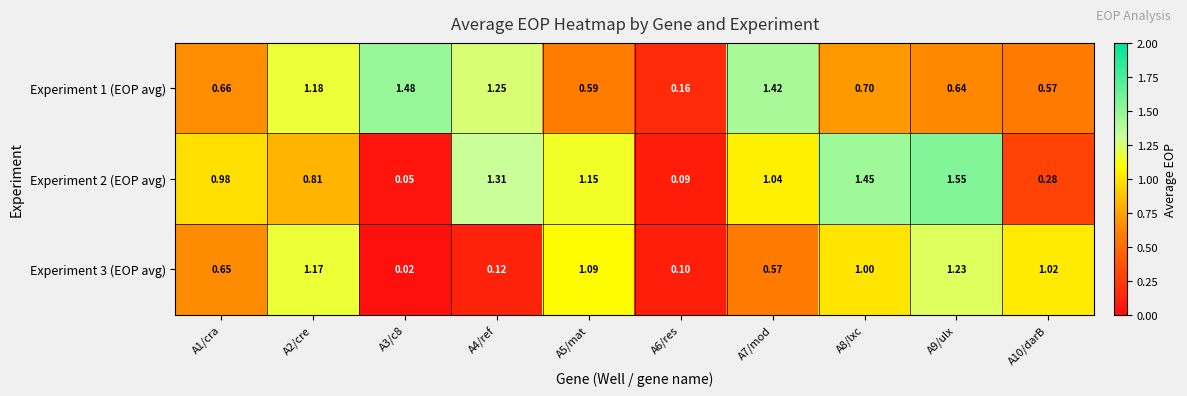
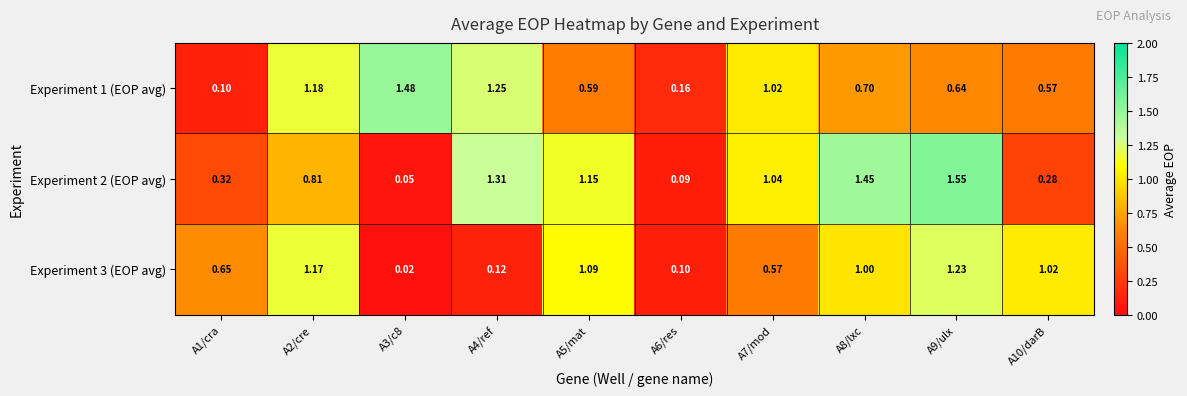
  {
    "Experiment 1 (EOP avg)": {
-     "A1/cra": 0.66,
+     "A1/cra": 0.10,
      "A2/cre": 1.18,
      "A3/c8": 1.48,
      "A4/ref": 1.25,
      "A5/mat": 0.59,
      "A6/res": 0.16,
-     "A7/mod": 1.42,
+     "A7/mod": 1.02,
      "A8/lxc": 0.70,
      "A9/ulx": 0.64,
      "A10/darB": 0.57
    },
    "Experiment 2 (EOP avg)": {
-     "A1/cra": 0.98,
+     "A1/cra": 0.32,
      "A2/cre": 0.81,
      "A3/c8": 0.05,
      "A4/ref": 1.31,
      "A5/mat": 1.15,
      "A6/res": 0.09,
      "A7/mod": 1.04,
      "A8/lxc": 1.45,
      "A9/ulx": 1.55,
      "A10/darB": 0.28
    },
    "Experiment 3 (EOP avg)": {
      "A1/cra": 0.65,
      "A2/cre": 1.17,
      "A3/c8": 0.02,
      "A4/ref": 0.12,
      "A5/mat": 1.09,
      "A6/res": 0.10,
      "A7/mod": 0.57,
      "A8/lxc": 1.00,
      "A9/ulx": 1.23,
      "A10/darB": 1.02
    }
  }
